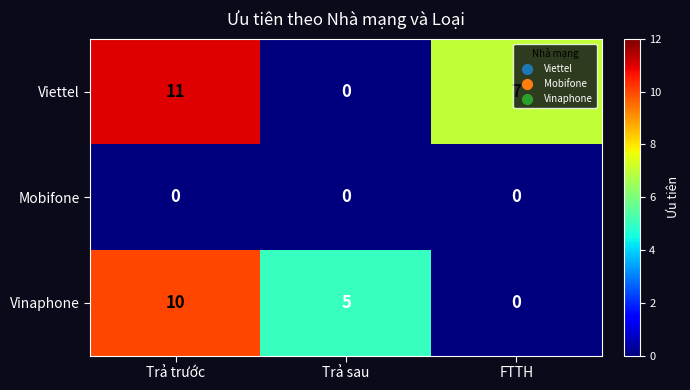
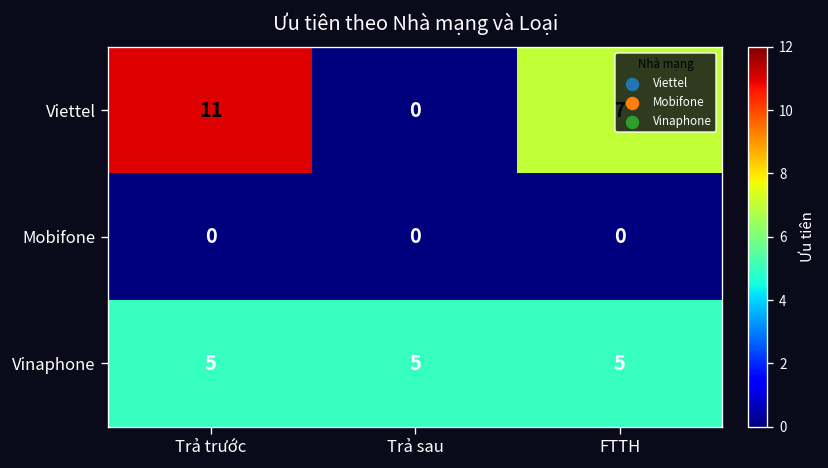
  {
    "Viettel": {
      "Trả trước": 11,
      "Trả sau": 0
    },
    "Mobifone": {
      "Trả trước": 0,
      "Trả sau": 0,
      "FTTH": 0
    },
    "Vinaphone": {
-     "Trả trước": 10,
+     "Trả trước": 5,
      "Trả sau": 5,
-     "FTTH": 0
+     "FTTH": 5
    }
  }
